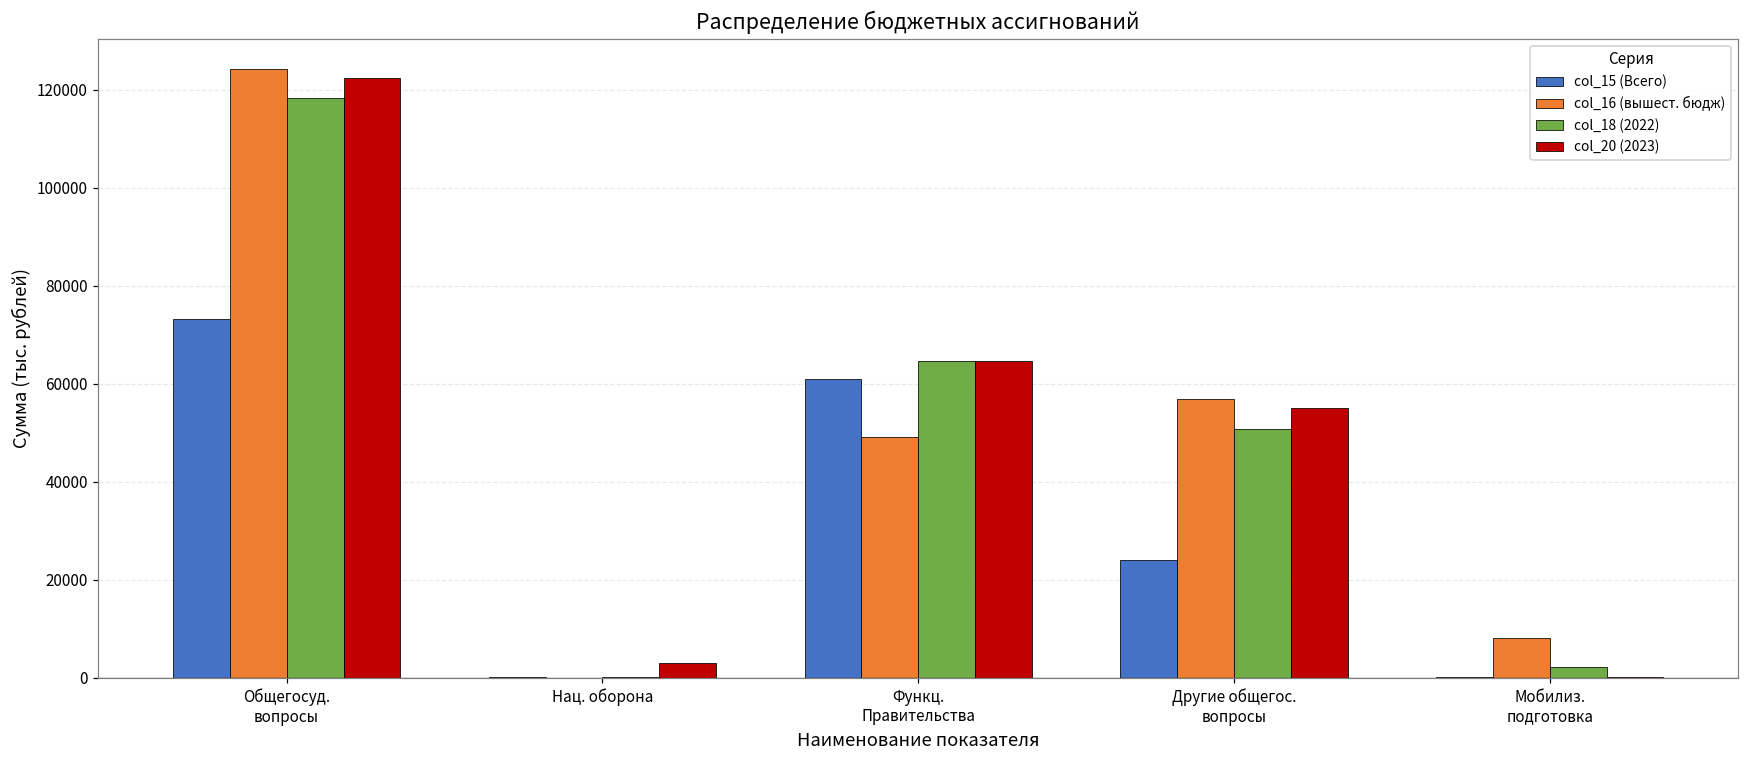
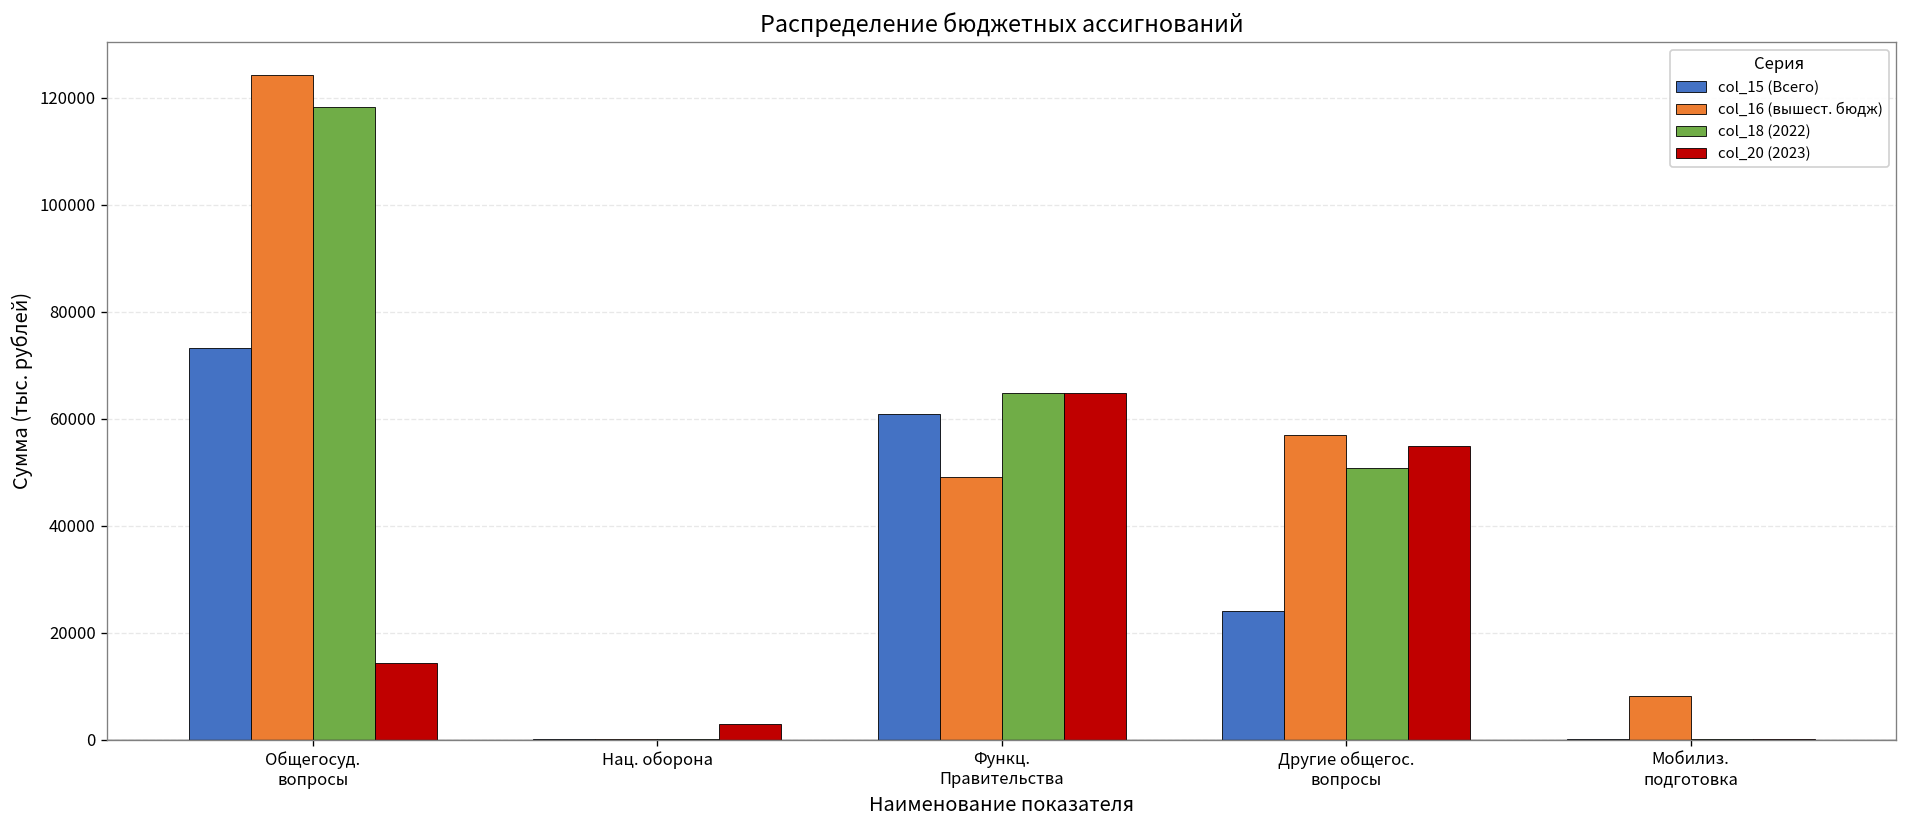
  {
    "col_15 (Всего)": {
      "Общегосуд. вопросы": 73000,
      "Функц. Правительства": 61000,
      "Другие общегос. вопросы": 24000
    },
    "col_16 (вышест. бюдж)": {
      "Общегосуд. вопросы": 124000,
      "Функц. Правительства": 49000,
      "Другие общегос. вопросы": 57000,
      "Мобилиз. подготовка": 8000
    },
    "col_18 (2022)": {
      "Общегосуд. вопросы": 118000,
      "Функц. Правительства": 65000,
      "Другие общегос. вопросы": 51000,
-     "Мобилиз. подготовка": 2000
+     "Мобилиз. подготовка": 0
    },
    "col_20 (2023)": {
-     "Общегосуд. вопросы": 122000,
+     "Общегосуд. вопросы": 14000,
      "Нац. оборона": 3000,
      "Функц. Правительства": 65000,
      "Другие общегос. вопросы": 55000
    }
  }
